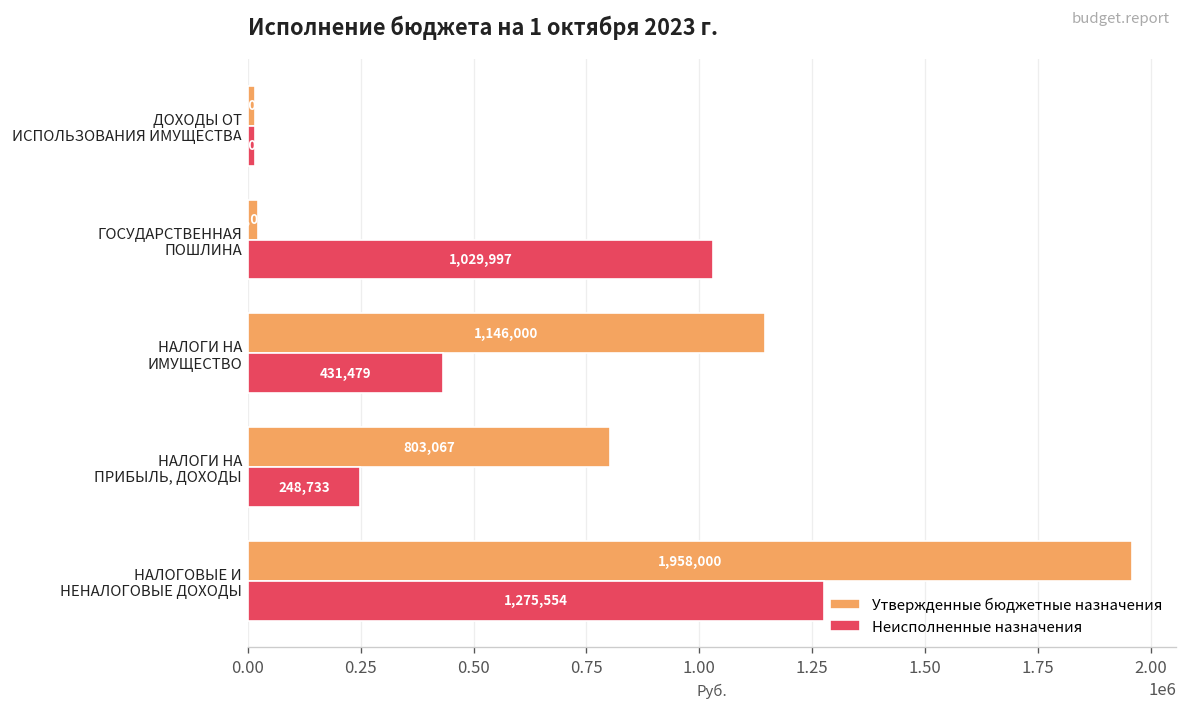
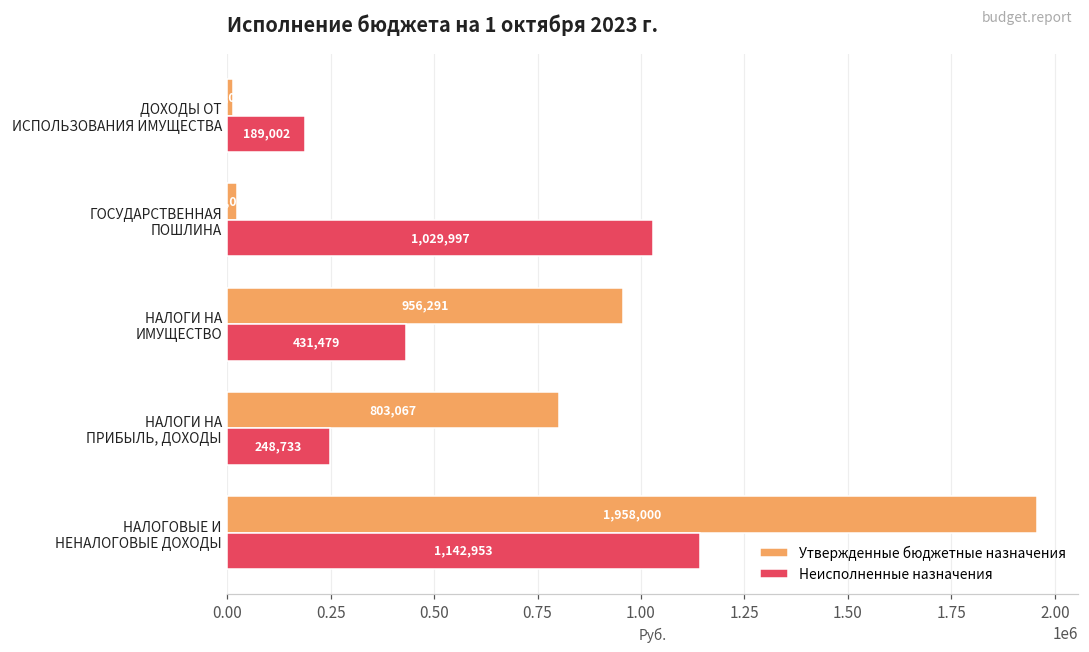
  {
    "Утвержденные бюджетные назначения": {
-     "НАЛОГИ НА ИМУЩЕСТВО": "1,146,000",
+     "НАЛОГИ НА ИМУЩЕСТВО": "956,291",
      "НАЛОГИ НА ПРИБЫЛЬ, ДОХОДЫ": "803,067",
      "НАЛОГОВЫЕ И НЕНАЛОГОВЫЕ ДОХОДЫ": "1,958,000"
    },
    "Неисполненные назначения": {
-     "ДОХОДЫ ОТ ИСПОЛЬЗОВАНИЯ ИМУЩЕСТВА": "20000",
+     "ДОХОДЫ ОТ ИСПОЛЬЗОВАНИЯ ИМУЩЕСТВА": "190000",
      "ГОСУДАРСТВЕННАЯ ПОШЛИНА": "1,029,997",
      "НАЛОГИ НА ИМУЩЕСТВО": "431,479",
      "НАЛОГИ НА ПРИБЫЛЬ, ДОХОДЫ": "248,733",
-     "НАЛОГОВЫЕ И НЕНАЛОГОВЫЕ ДОХОДЫ": "1,275,554"
+     "НАЛОГОВЫЕ И НЕНАЛОГОВЫЕ ДОХОДЫ": "1,142,953"
    }
  }
